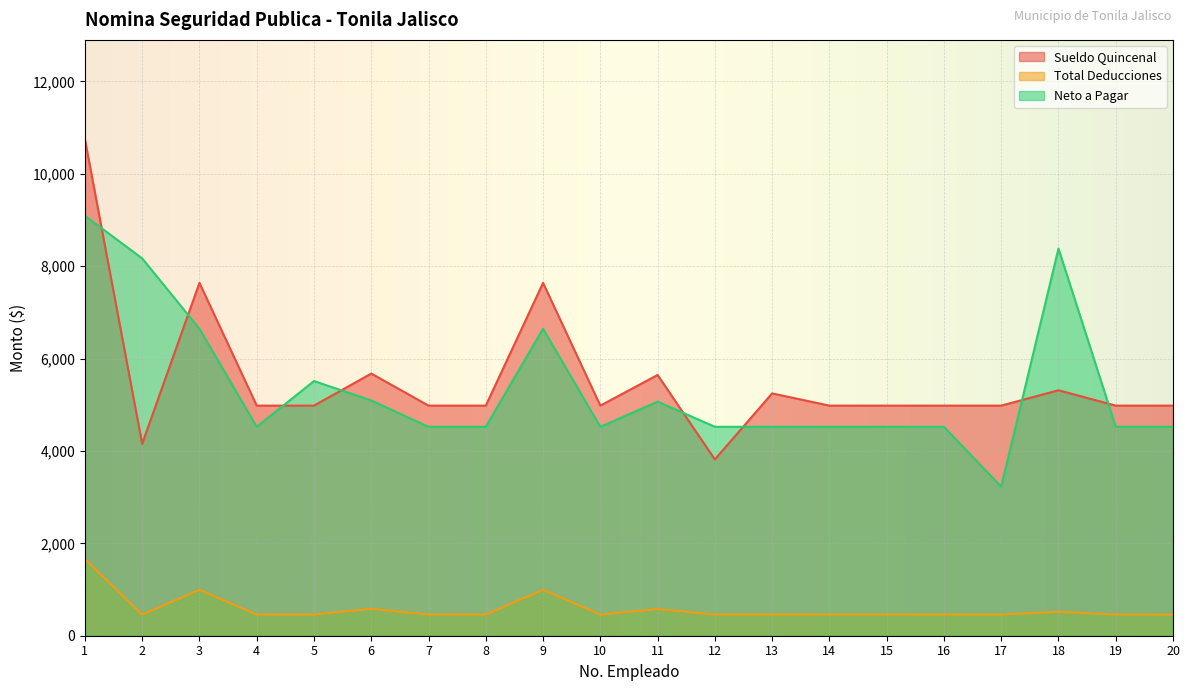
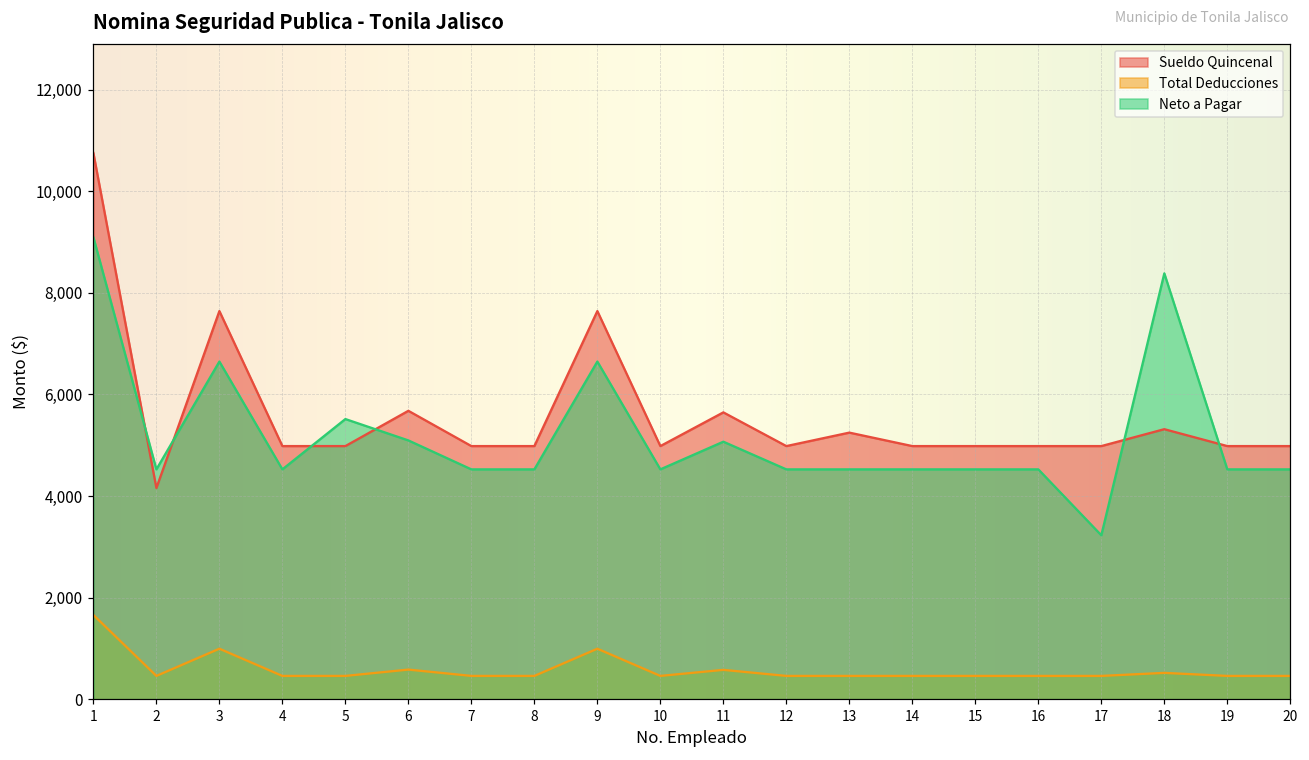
  {
    "Sueldo Quincenal": {
      "1": "10,800",
      "2": "4,200",
      "3": "7,600",
      "4": "5,000",
      "5": "5,000",
      "6": "5,700",
      "7": "5,000",
      "8": "5,000",
      "9": "7,600",
      "10": "5,000",
      "11": "5,600",
-     "12": "3,800",
+     "12": "5,000",
      "13": "5,200",
      "14": "5,000",
      "15": "5,000",
      "16": "5,000",
      "17": "5,000",
      "18": "5,300",
      "19": "5,000",
      "20": "5,000"
    },
    "Total Deducciones": {
      "1": "1,700",
      "2": "500",
      "3": "1,000",
      "4": "500",
      "5": "500",
      "6": "600",
      "7": "500",
      "8": "500",
      "9": "1,000",
      "10": "500",
      "11": "600",
      "12": "500",
      "13": "500",
      "14": "500",
      "15": "500",
      "16": "500",
      "17": "500",
      "18": "500",
      "19": "500",
      "20": "500"
    },
    "Neto a Pagar": {
      "1": "9,100",
-     "2": "8,200",
+     "2": "4,500",
      "3": "6,600",
      "4": "4,500",
      "5": "5,500",
      "6": "5,100",
      "7": "4,500",
      "8": "4,500",
      "9": "6,600",
      "10": "4,500",
      "11": "5,100",
      "12": "4,500",
      "13": "4,500",
      "14": "4,500",
      "15": "4,500",
      "16": "4,500",
      "17": "3,200",
      "18": "8,400",
      "19": "4,500",
      "20": "4,500"
    }
  }
